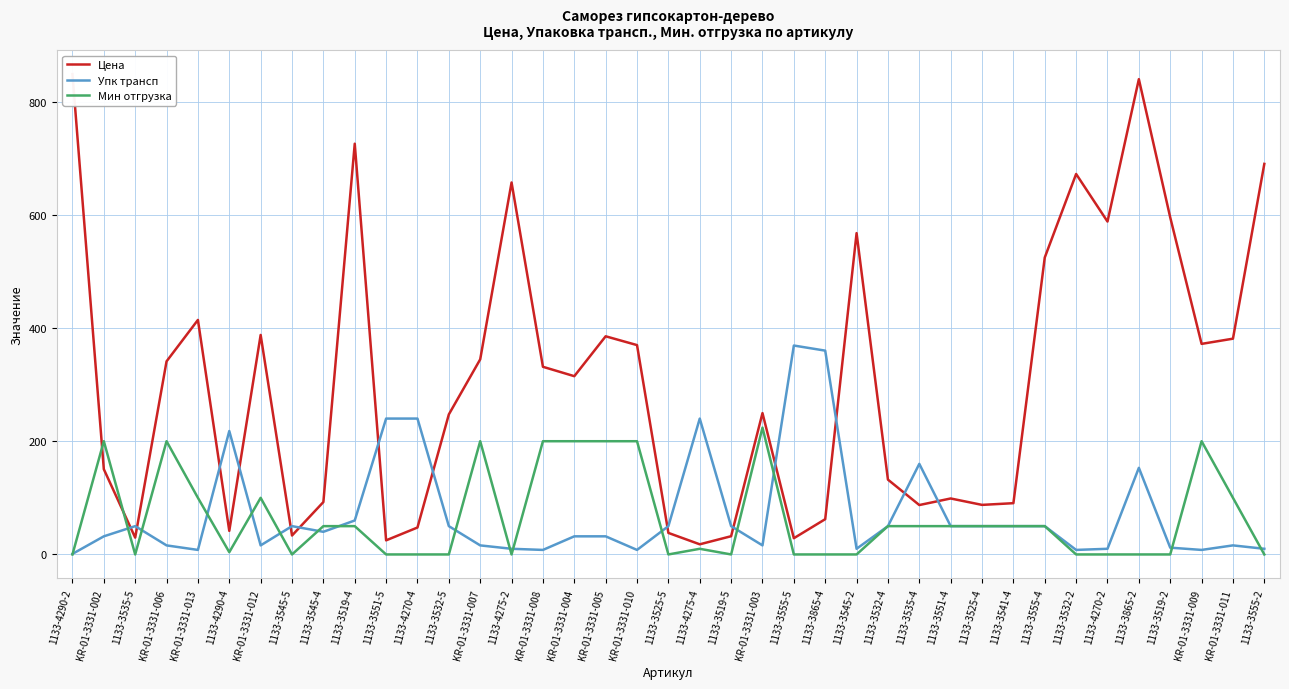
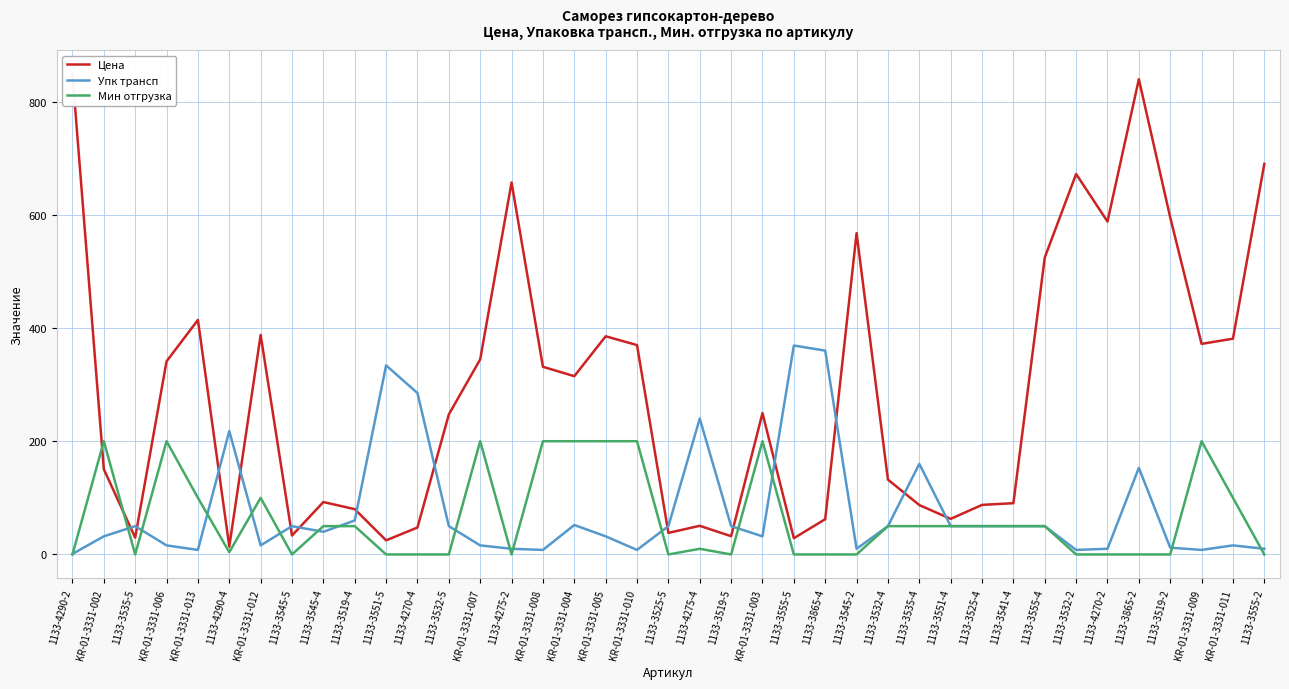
  {
    "Цена": {
      "KR-01-3331-002": 150,
      "1133-3535-5": 30,
      "KR-01-3331-006": 340,
      "KR-01-3331-013": 410,
-     "1133-4290-4": 40,
+     "1133-4290-4": 10,
      "KR-01-3331-012": 390,
      "1133-3545-5": 30,
      "1133-3545-4": 90,
-     "1133-3519-4": 730,
+     "1133-3519-4": 80,
      "1133-3551-5": 20,
      "1133-4270-4": 50,
      "1133-3532-5": 250,
      "KR-01-3331-007": 340,
      "1133-4275-2": 660,
      "KR-01-3331-008": 330,
      "KR-01-3331-004": 310,
      "KR-01-3331-005": 390,
      "KR-01-3331-010": 370,
      "1133-3525-5": 40,
-     "1133-4275-4": 20,
+     "1133-4275-4": 50,
      "1133-3519-5": 30,
      "KR-01-3331-003": 250,
      "1133-3555-5": 30,
      "1133-3865-4": 60,
      "1133-3545-2": 570,
      "1133-3532-4": 130,
      "1133-3535-4": 90,
-     "1133-3551-4": 100,
+     "1133-3551-4": 60,
      "1133-3525-4": 90,
      "1133-3541-4": 90,
      "1133-3555-4": 520,
      "1133-3532-2": 670,
      "1133-4270-2": 590,
      "1133-3865-2": 840,
      "1133-3519-2": 600,
      "KR-01-3331-009": 370,
      "KR-01-3331-011": 380,
      "1133-3555-2": 690
    },
    "Упк трансп": {
      "KR-01-3331-002": 30,
      "1133-3535-5": 50,
      "KR-01-3331-006": 20,
      "KR-01-3331-013": 10,
      "1133-4290-4": 220,
      "KR-01-3331-012": 20,
      "1133-3545-5": 50,
      "1133-3545-4": 40,
      "1133-3519-4": 60,
-     "1133-3551-5": 240,
-     "1133-4270-4": 240,
+     "1133-3551-5": 330,
+     "1133-4270-4": 290,
      "1133-3532-5": 50,
      "KR-01-3331-007": 20,
      "1133-4275-2": 10,
      "KR-01-3331-008": 10,
-     "KR-01-3331-004": 30,
+     "KR-01-3331-004": 50,
      "KR-01-3331-005": 30,
      "KR-01-3331-010": 10,
      "1133-3525-5": 50,
      "1133-4275-4": 240,
      "1133-3519-5": 50,
-     "KR-01-3331-003": 20,
+     "KR-01-3331-003": 30,
      "1133-3555-5": 370,
      "1133-3865-4": 360,
      "1133-3545-2": 10,
      "1133-3535-4": 160,
      "1133-3532-2": 10,
      "1133-4270-2": 10,
      "1133-3865-2": 150,
      "1133-3519-2": 10,
      "KR-01-3331-009": 10,
      "KR-01-3331-011": 20,
      "1133-3555-2": 10
    },
    "Мин отгрузка": {
      "KR-01-3331-002": 200,
      "1133-3535-5": 0,
      "KR-01-3331-006": 200,
      "KR-01-3331-013": 100,
      "1133-4290-4": 0,
      "KR-01-3331-012": 100,
      "1133-3545-5": 0,
      "1133-3545-4": 50,
      "1133-3519-4": 50,
      "1133-3551-5": 0,
      "1133-4270-4": 0,
      "1133-3532-5": 0,
      "KR-01-3331-007": 200,
      "1133-4275-2": 0,
      "KR-01-3331-008": 200,
      "KR-01-3331-004": 200,
      "KR-01-3331-005": 200,
      "KR-01-3331-010": 200,
      "1133-3525-5": 0,
      "1133-4275-4": 10,
      "1133-3519-5": 0,
-     "KR-01-3331-003": 220,
+     "KR-01-3331-003": 200,
      "1133-3555-5": 0,
      "1133-3865-4": 0,
      "1133-3545-2": 0,
      "1133-3535-4": 50,
      "1133-3532-2": 0,
      "1133-4270-2": 0,
      "1133-3865-2": 0,
      "1133-3519-2": 0,
      "KR-01-3331-009": 200,
      "KR-01-3331-011": 100,
      "1133-3555-2": 0
    }
  }
